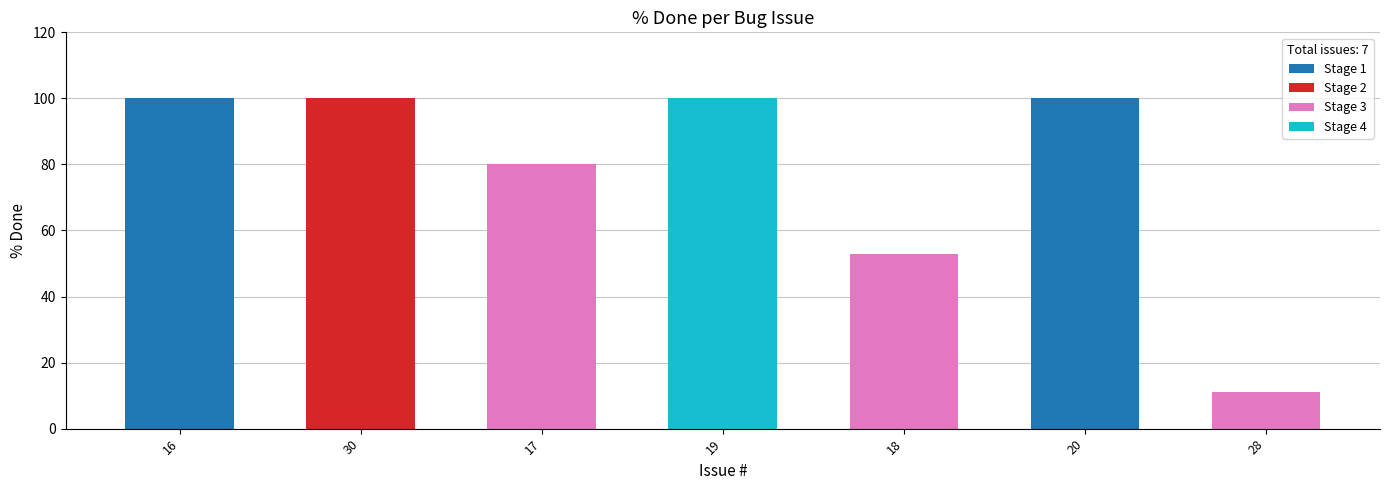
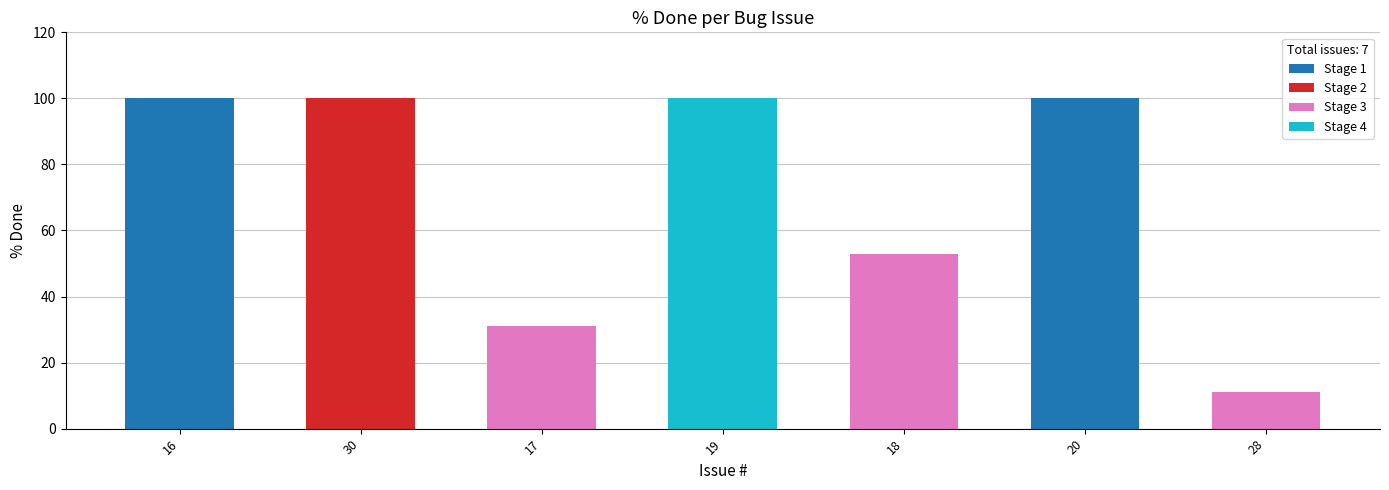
  {
    "16": 100,
    "30": 100,
-   "17": 80,
+   "17": 31,
    "19": 100,
    "18": 53,
    "20": 100,
    "28": 11
  }
